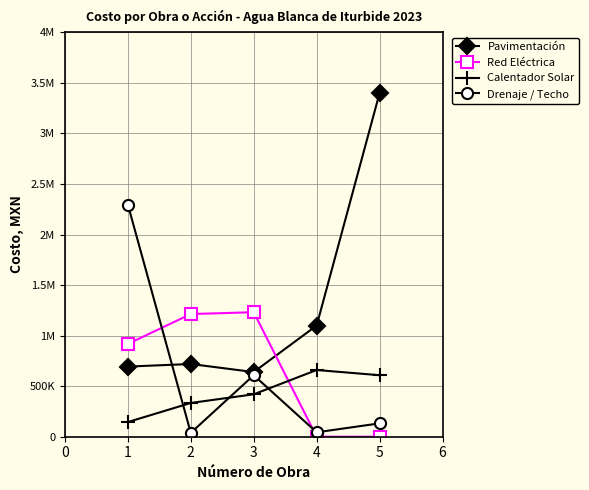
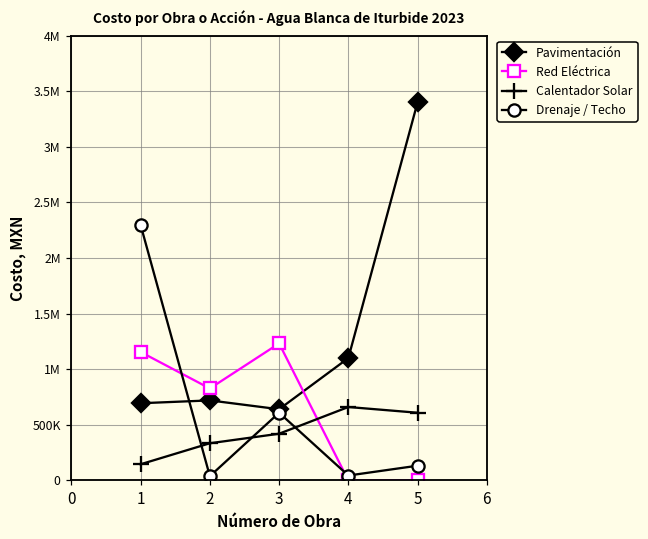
  {
    "Red Eléctrica": {
-     "1": 920000,
-     "2": 1210000,
+     "1": 1150000,
+     "2": 830000,
      "3": 1230000,
      "4": 0,
      "5": 0
    }
  }
